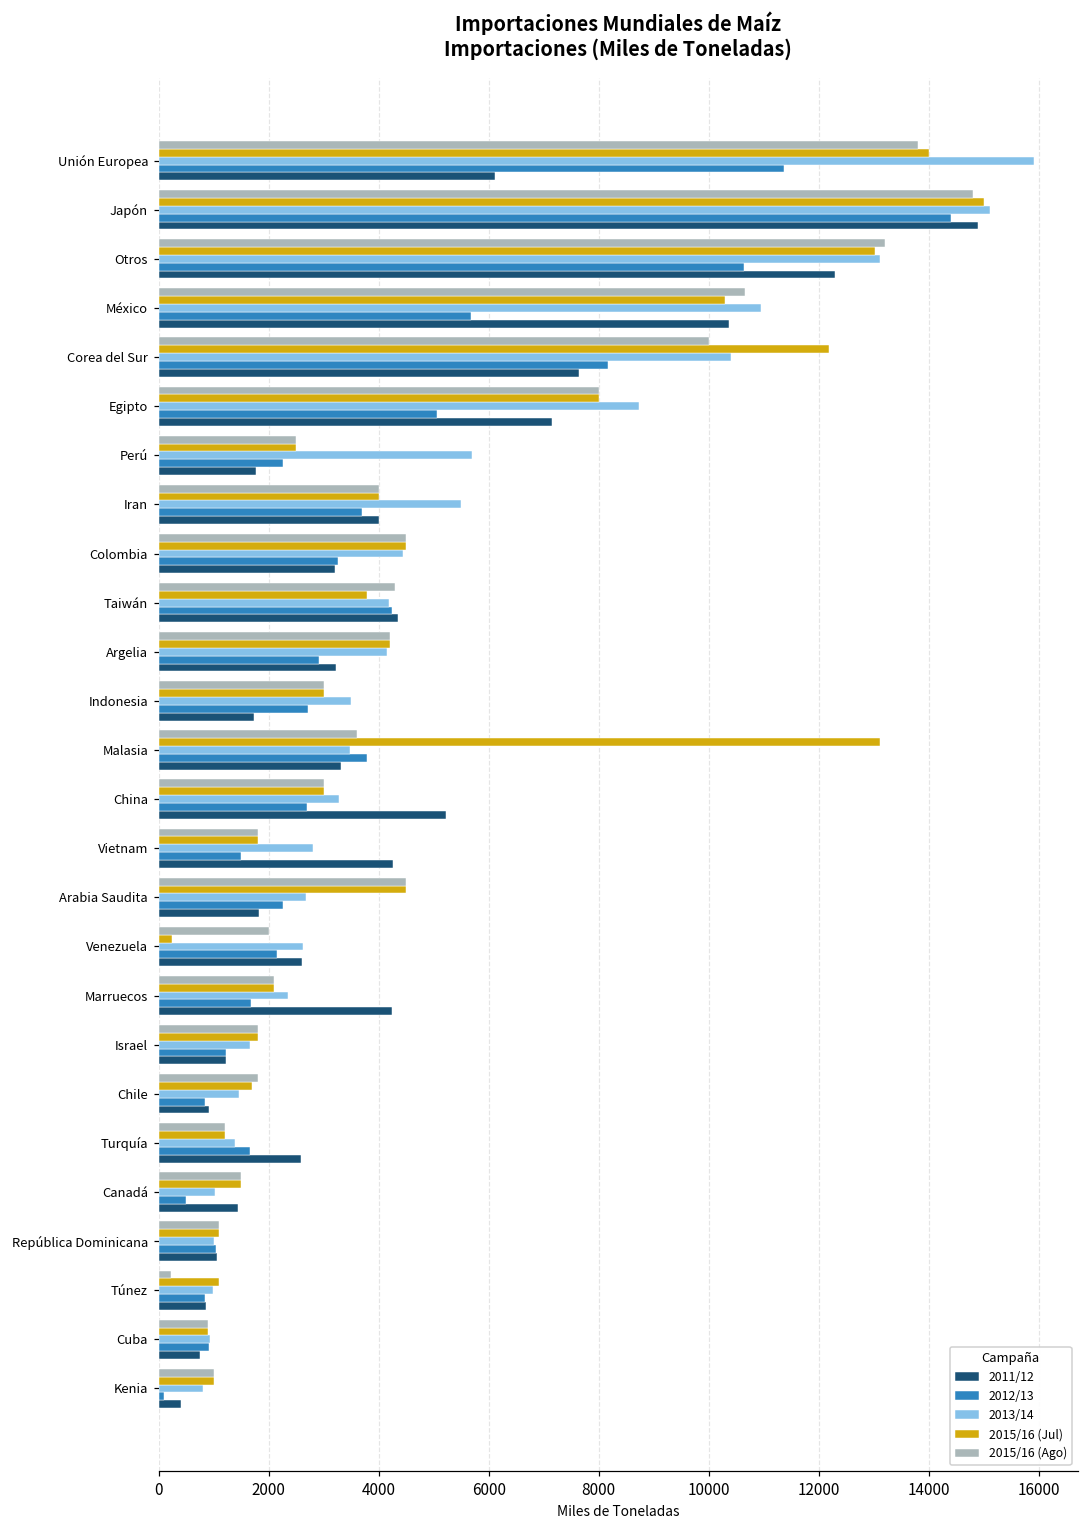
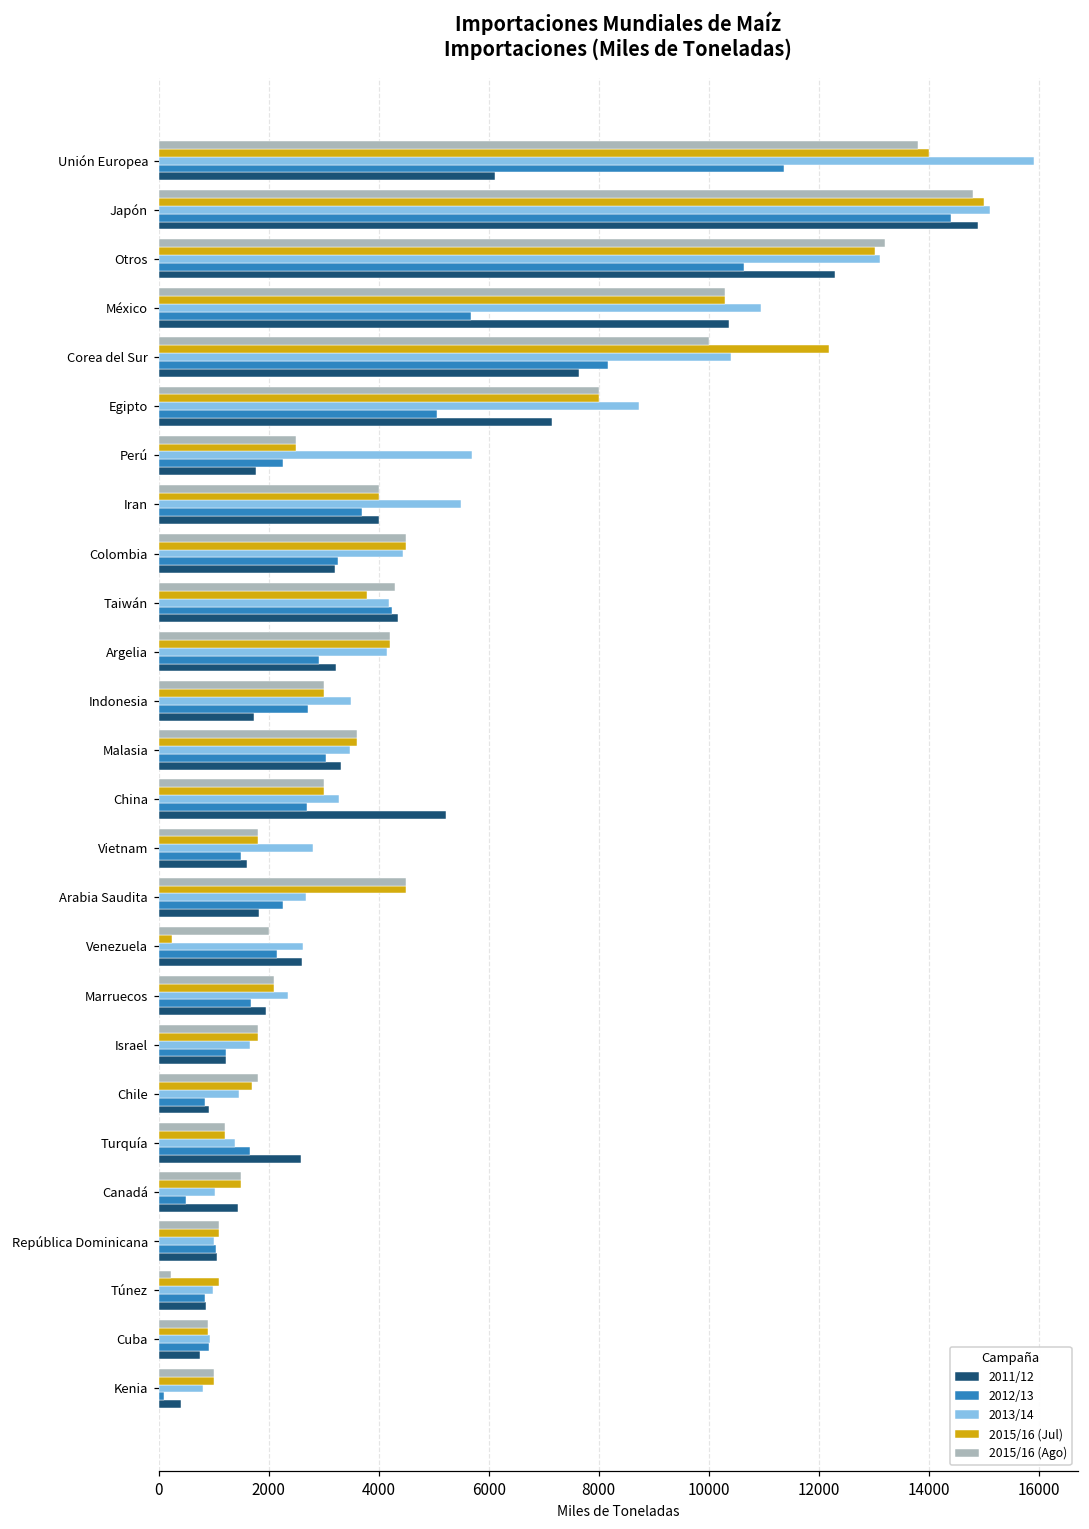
  {
    "2011/12": {
      "Unión Europea": 6100,
      "Japón": 14900,
      "Otros": 12300,
      "México": 10400,
      "Corea del Sur": 7600,
      "Egipto": 7200,
      "Perú": 1800,
      "Iran": 4000,
      "Colombia": 3200,
      "Taiwán": 4300,
      "Argelia": 3200,
      "Indonesia": 1700,
      "Malasia": 3300,
      "China": 5200,
-     "Vietnam": 4300,
+     "Vietnam": 1600,
      "Arabia Saudita": 1800,
      "Venezuela": 2600,
-     "Marruecos": 4200,
+     "Marruecos": 1900,
      "Israel": 1200,
      "Chile": 900,
      "Turquía": 2600,
      "Canadá": 1400,
      "República Dominicana": 1100,
      "Túnez": 900,
      "Cuba": 700,
      "Kenia": 400
    },
    "2012/13": {
      "Unión Europea": 11400,
      "Japón": 14400,
      "Otros": 10600,
      "México": 5700,
      "Corea del Sur": 8200,
      "Egipto": 5100,
      "Perú": 2300,
      "Iran": 3700,
      "Colombia": 3300,
      "Taiwán": 4200,
      "Argelia": 2900,
      "Indonesia": 2700,
-     "Malasia": 3800,
+     "Malasia": 3000,
      "China": 2700,
      "Vietnam": 1500,
      "Arabia Saudita": 2300,
      "Venezuela": 2200,
      "Marruecos": 1700,
      "Israel": 1200,
      "Chile": 800,
      "Turquía": 1700,
      "Canadá": 500,
      "República Dominicana": 1000,
      "Túnez": 800,
      "Cuba": 900,
      "Kenia": 100
    },
    "2013/14": {
      "Unión Europea": 15900,
      "Japón": 15100,
      "Otros": 13100,
      "México": 11000,
      "Corea del Sur": 10400,
      "Egipto": 8700,
      "Perú": 5700,
      "Iran": 5500,
      "Colombia": 4400,
      "Taiwán": 4200,
      "Argelia": 4200,
      "Indonesia": 3500,
      "Malasia": 3500,
      "China": 3300,
      "Vietnam": 2800,
      "Arabia Saudita": 2700,
      "Venezuela": 2600,
      "Marruecos": 2300,
      "Israel": 1700,
      "Chile": 1500,
      "Turquía": 1400,
      "Canadá": 1000,
      "República Dominicana": 1000,
      "Túnez": 1000,
      "Cuba": 900,
      "Kenia": 800
    },
    "2015/16 (Jul)": {
      "Unión Europea": 14000,
      "Japón": 15000,
      "Otros": 13000,
      "México": 10300,
      "Corea del Sur": 12200,
      "Egipto": 8000,
      "Perú": 2500,
      "Iran": 4000,
      "Colombia": 4500,
      "Taiwán": 3800,
      "Argelia": 4200,
      "Indonesia": 3000,
-     "Malasia": 13100,
+     "Malasia": 3600,
      "China": 3000,
      "Vietnam": 1800,
      "Arabia Saudita": 4500,
      "Venezuela": 200,
      "Marruecos": 2100,
      "Israel": 1800,
      "Chile": 1700,
      "Turquía": 1200,
      "Canadá": 1500,
      "República Dominicana": 1100,
      "Túnez": 1100,
      "Cuba": 900,
      "Kenia": 1000
    },
    "2015/16 (Ago)": {
      "Unión Europea": 13800,
      "Japón": 14800,
      "Otros": 13200,
-     "México": 10700,
+     "México": 10300,
      "Corea del Sur": 10000,
      "Egipto": 8000,
      "Perú": 2500,
      "Iran": 4000,
      "Colombia": 4500,
      "Taiwán": 4300,
      "Argelia": 4200,
      "Indonesia": 3000,
      "Malasia": 3600,
      "China": 3000,
      "Vietnam": 1800,
      "Arabia Saudita": 4500,
      "Venezuela": 2000,
      "Marruecos": 2100,
      "Israel": 1800,
      "Chile": 1800,
      "Turquía": 1200,
      "Canadá": 1500,
      "República Dominicana": 1100,
      "Túnez": 200,
      "Cuba": 900,
      "Kenia": 1000
    }
  }
